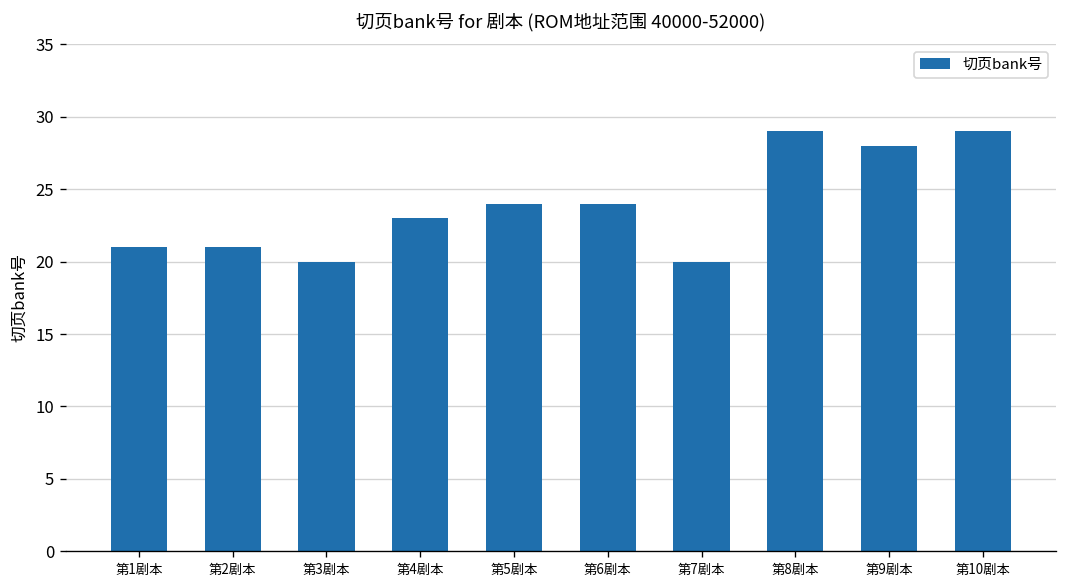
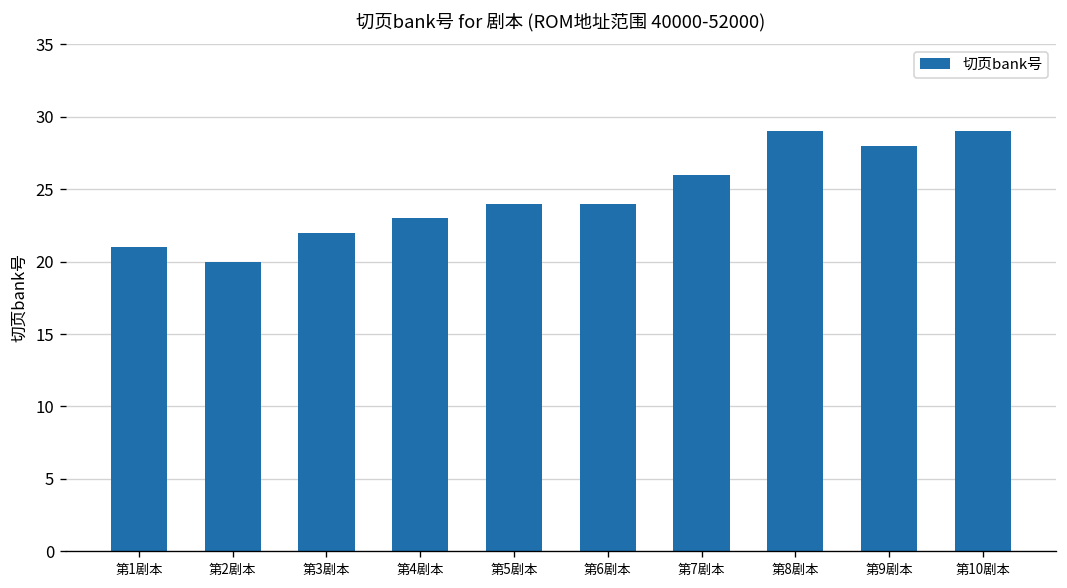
  {
    "第1剧本": 21,
-   "第2剧本": 21,
-   "第3剧本": 20,
+   "第2剧本": 20,
+   "第3剧本": 22,
    "第4剧本": 23,
    "第5剧本": 24,
    "第6剧本": 24,
-   "第7剧本": 20,
+   "第7剧本": 26,
    "第8剧本": 29,
    "第9剧本": 28,
    "第10剧本": 29
  }
